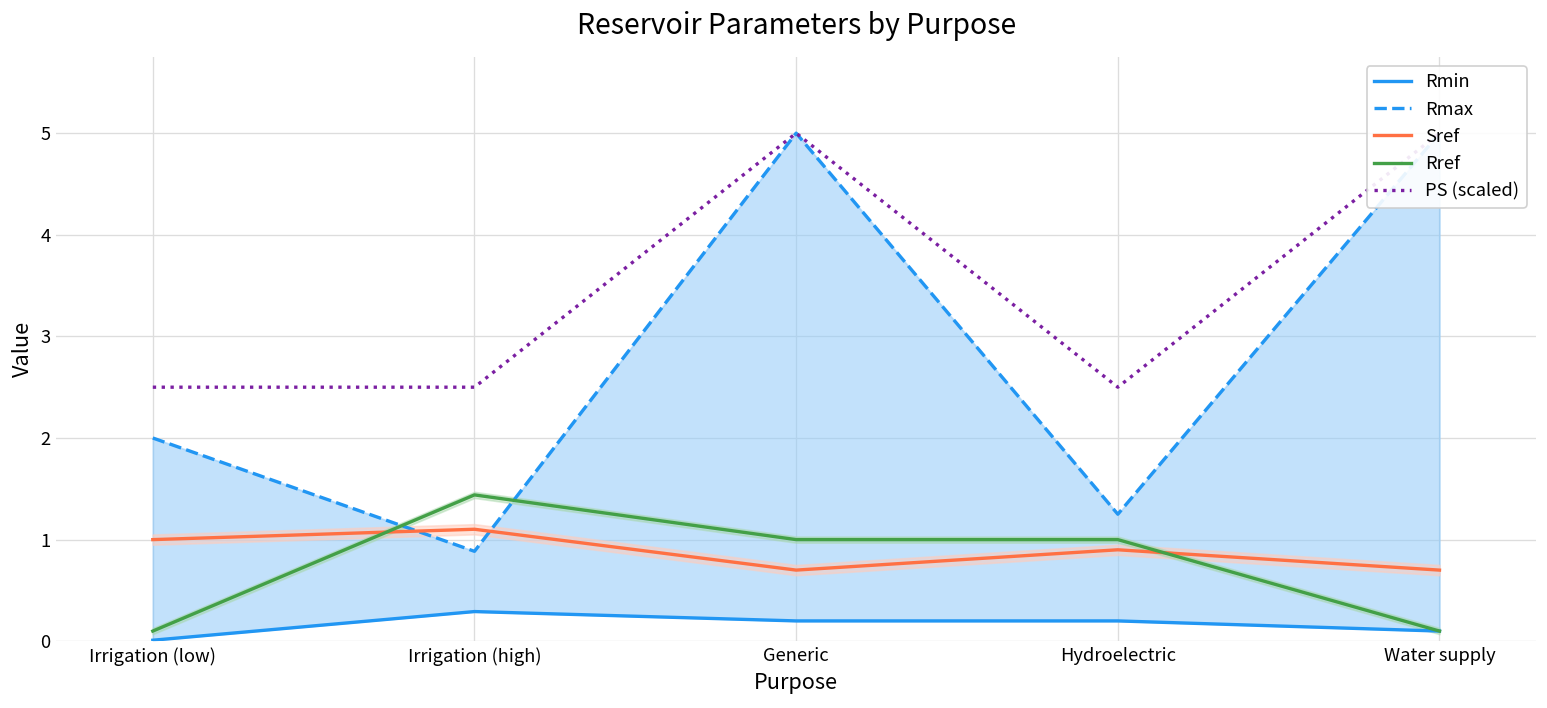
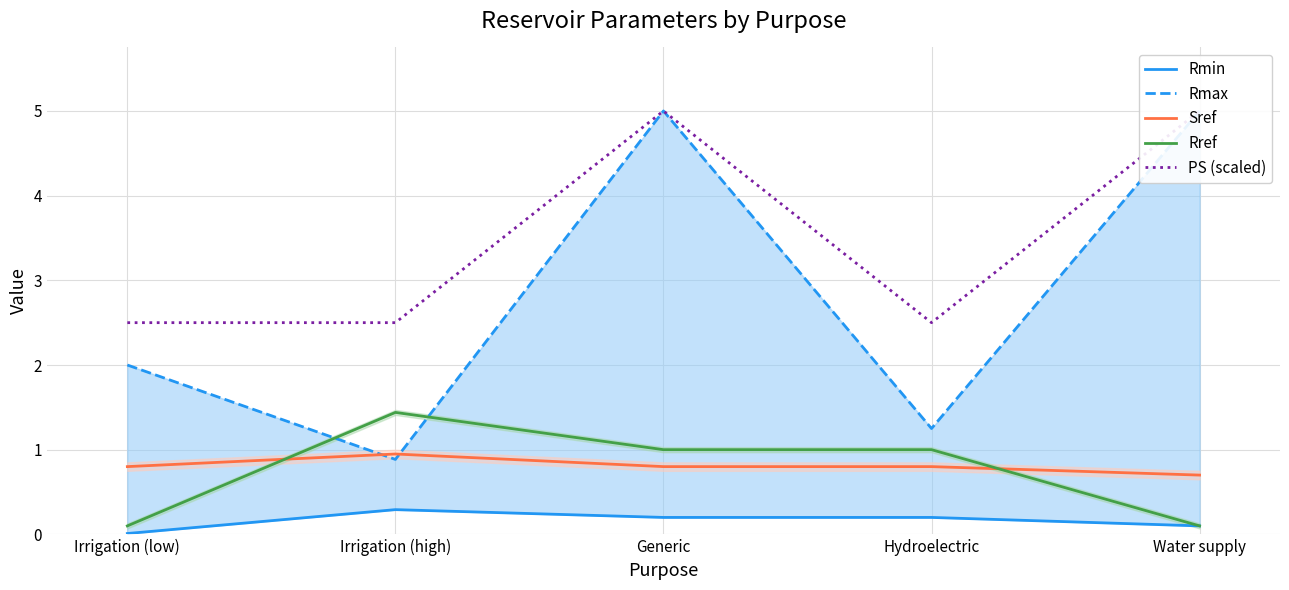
  {
    "Sref": {
-     "Irrigation (low)": 1.0,
-     "Irrigation (high)": 1.1,
-     "Generic": 0.7,
-     "Hydroelectric": 0.9,
+     "Irrigation (low)": 0.8,
+     "Irrigation (high)": 0.9,
+     "Generic": 0.8,
+     "Hydroelectric": 0.8,
      "Water supply": 0.7
    },
    "Rref": {
      "Generic": 1.0,
      "Hydroelectric": 1.0
    },
    "PS (scaled)": {
      "Irrigation (low)": 2.5,
      "Irrigation (high)": 2.5,
      "Hydroelectric": 2.5
    }
  }
